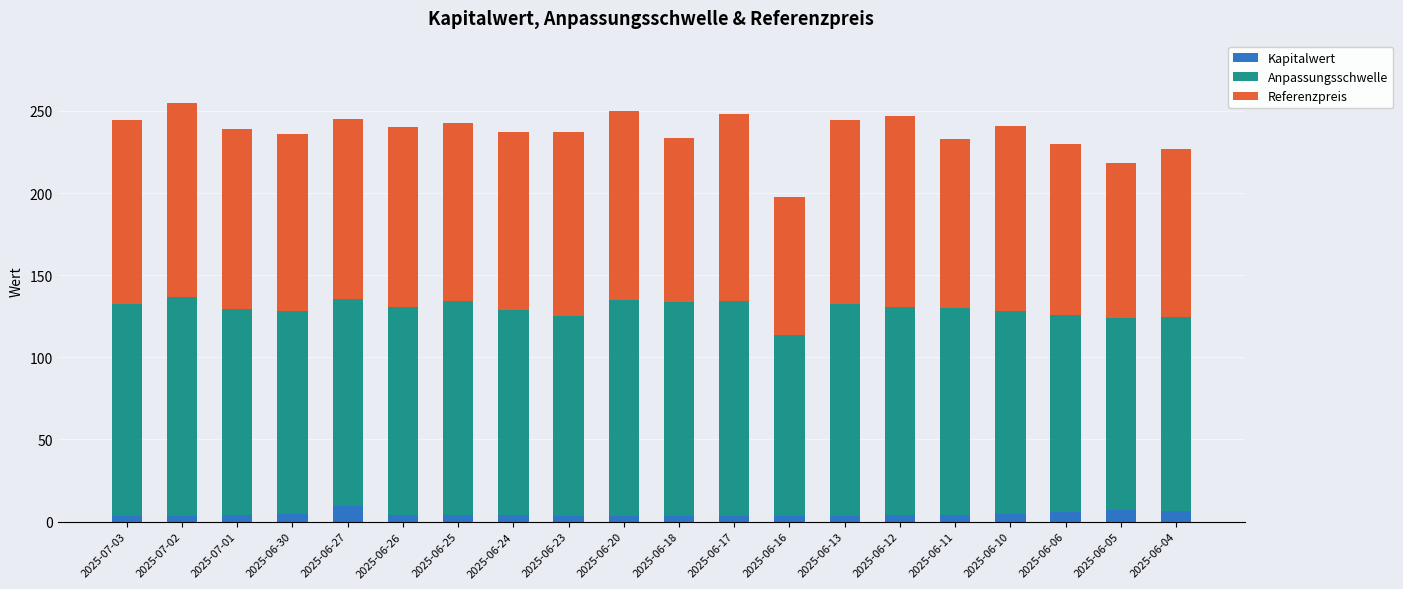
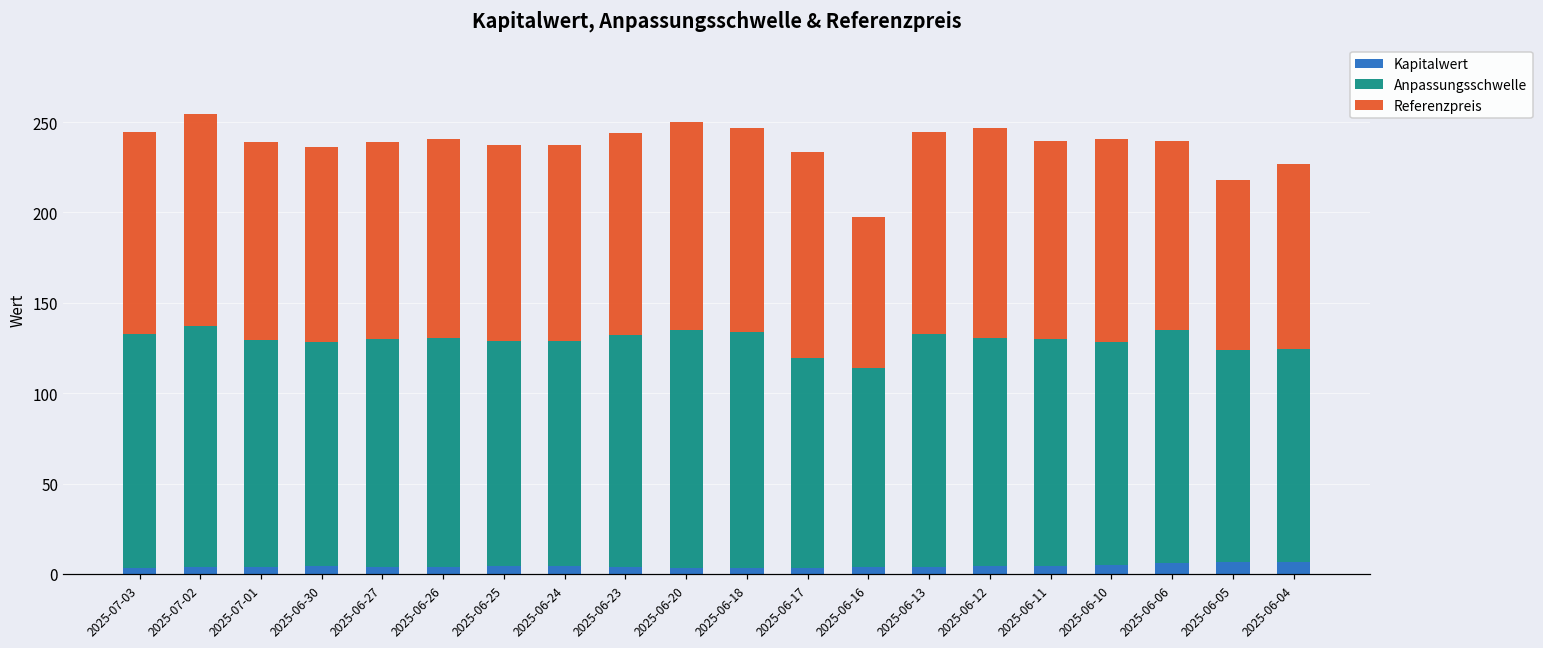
  {
    "Kapitalwert": {
      "2025-07-03": 3,
      "2025-07-02": 4,
      "2025-07-01": 4,
      "2025-06-30": 4,
-     "2025-06-27": 10,
+     "2025-06-27": 4,
      "2025-06-26": 4,
      "2025-06-25": 4,
      "2025-06-24": 4,
      "2025-06-23": 4,
      "2025-06-20": 3,
      "2025-06-18": 3,
      "2025-06-17": 3,
      "2025-06-16": 4,
      "2025-06-13": 4,
      "2025-06-12": 4,
      "2025-06-11": 4,
      "2025-06-10": 5,
      "2025-06-06": 6,
      "2025-06-05": 7,
      "2025-06-04": 7
    },
    "Anpassungsschwelle": {
      "2025-07-03": 129,
      "2025-07-02": 133,
      "2025-07-01": 126,
      "2025-06-30": 124,
      "2025-06-27": 126,
      "2025-06-26": 126,
-     "2025-06-25": 130,
+     "2025-06-25": 125,
      "2025-06-24": 125,
-     "2025-06-23": 122,
+     "2025-06-23": 129,
      "2025-06-20": 132,
      "2025-06-18": 130,
-     "2025-06-17": 131,
+     "2025-06-17": 116,
      "2025-06-16": 110,
      "2025-06-13": 129,
      "2025-06-12": 126,
      "2025-06-11": 126,
      "2025-06-10": 123,
-     "2025-06-06": 120,
+     "2025-06-06": 129,
      "2025-06-05": 117,
      "2025-06-04": 118
    },
    "Referenzpreis": {
      "2025-07-03": 112,
      "2025-07-02": 118,
      "2025-07-01": 109,
      "2025-06-30": 108,
      "2025-06-27": 109,
      "2025-06-26": 110,
      "2025-06-25": 108,
      "2025-06-24": 108,
      "2025-06-23": 112,
      "2025-06-20": 115,
-     "2025-06-18": 100,
+     "2025-06-18": 113,
      "2025-06-17": 114,
      "2025-06-16": 84,
      "2025-06-13": 112,
      "2025-06-12": 116,
-     "2025-06-11": 103,
+     "2025-06-11": 109,
      "2025-06-10": 112,
      "2025-06-06": 104,
      "2025-06-05": 94,
      "2025-06-04": 102
    }
  }
